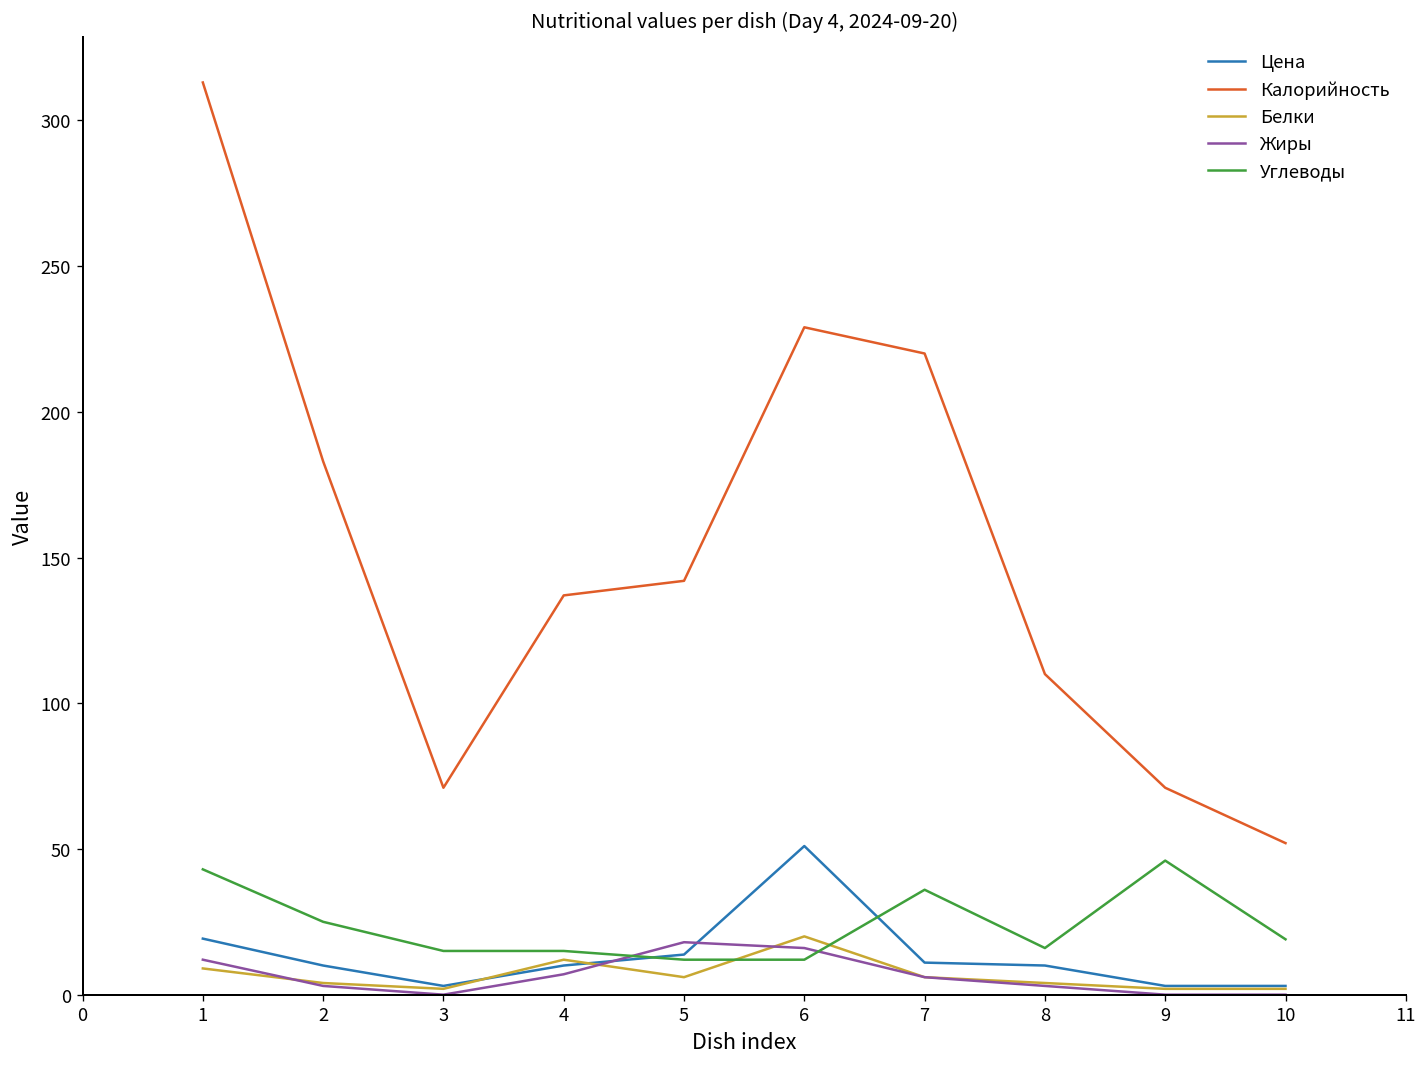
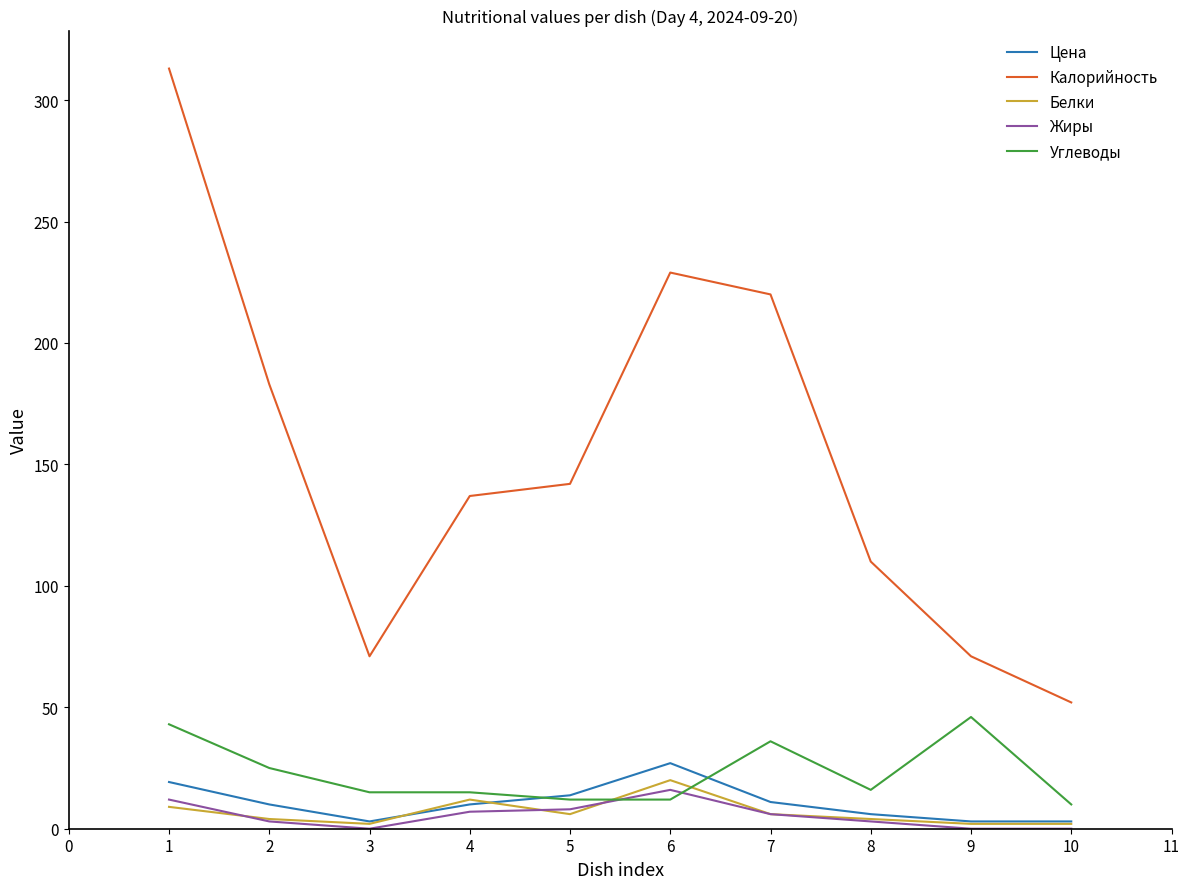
  {
    "Цена": {
      "1": 19,
      "2": 10,
      "4": 10,
      "5": 14,
-     "6": 51,
+     "6": 27,
      "7": 11,
-     "8": 10
+     "8": 6
    },
    "Калорийность": {
      "1": 313,
      "2": 183,
      "3": 71,
      "4": 137,
      "5": 142,
      "6": 229,
      "7": 220,
      "8": 110,
      "9": 71,
      "10": 52
    },
    "Белки": {
      "1": 9,
      "4": 12,
      "5": 6,
      "6": 20
    },
    "Жиры": {
      "1": 12,
      "3": 0,
      "4": 7,
-     "5": 18,
+     "5": 8,
      "6": 16,
      "9": 0,
      "10": 0
    },
    "Углеводы": {
      "1": 43,
      "2": 25,
      "3": 15,
      "4": 15,
      "5": 12,
      "6": 12,
      "7": 36,
      "8": 16,
      "9": 46,
-     "10": 19
+     "10": 10
    }
  }
